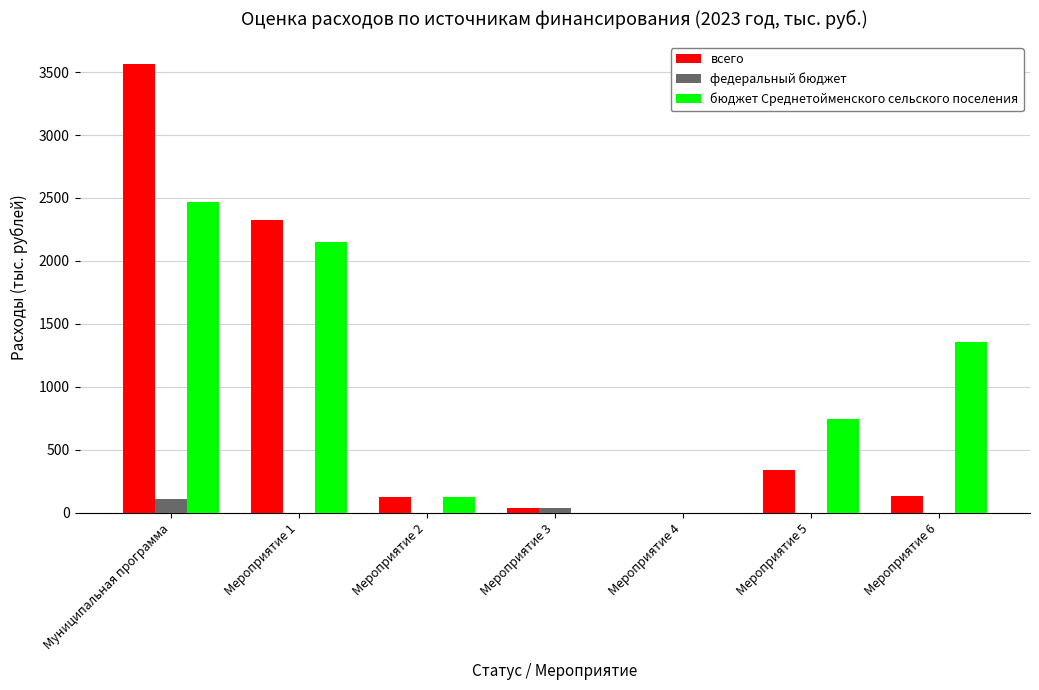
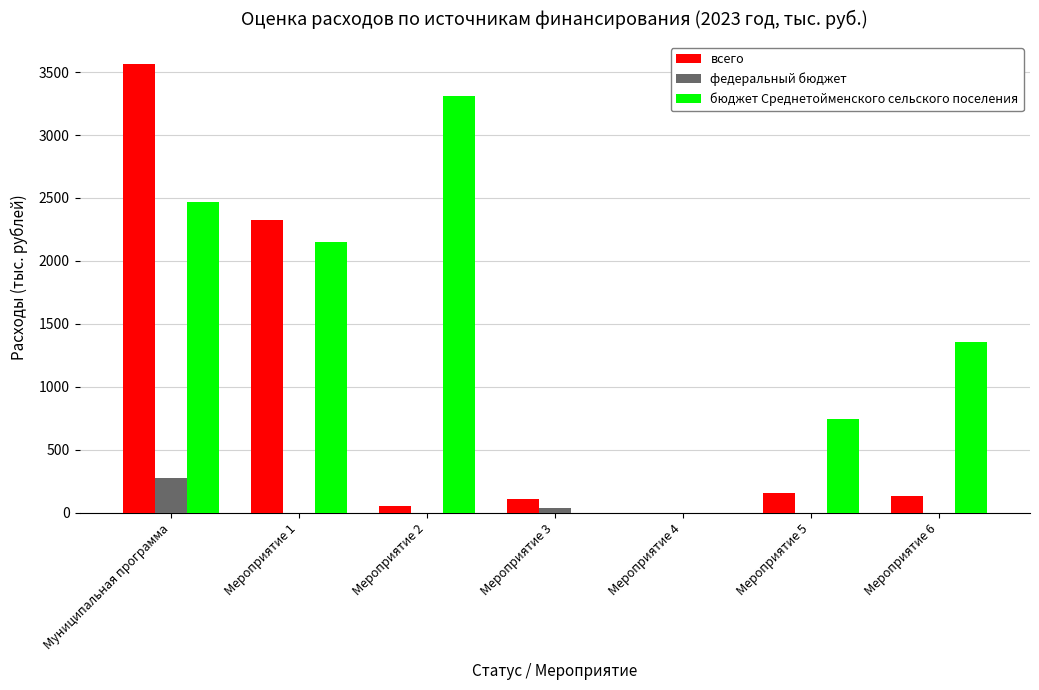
  {
    "всего": {
      "Муниципальная программа": 3560,
      "Мероприятие 1": 2330,
-     "Мероприятие 2": 130,
-     "Мероприятие 3": 40,
+     "Мероприятие 2": 60,
+     "Мероприятие 3": 110,
      "Мероприятие 4": 0,
-     "Мероприятие 5": 340,
+     "Мероприятие 5": 160,
      "Мероприятие 6": 140
    },
    "федеральный бюджет": {
-     "Муниципальная программа": 110,
+     "Муниципальная программа": 270,
      "Мероприятие 1": 0,
      "Мероприятие 2": 0,
      "Мероприятие 3": 40,
      "Мероприятие 4": 0,
      "Мероприятие 5": 0,
      "Мероприятие 6": 0
    },
    "бюджет Среднетойменского сельского поселения": {
      "Муниципальная программа": 2470,
      "Мероприятие 1": 2150,
-     "Мероприятие 2": 130,
+     "Мероприятие 2": 3310,
      "Мероприятие 3": 0,
      "Мероприятие 4": 0,
      "Мероприятие 5": 740,
      "Мероприятие 6": 1360
    }
  }
